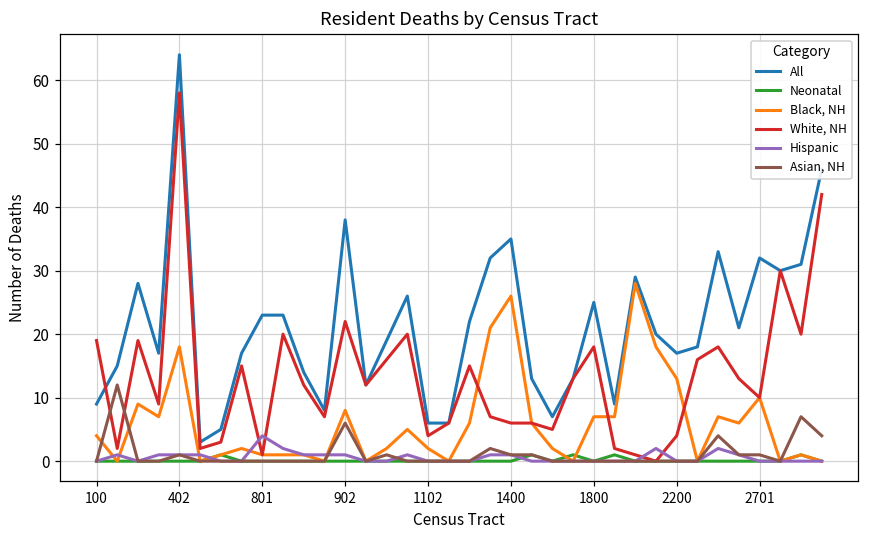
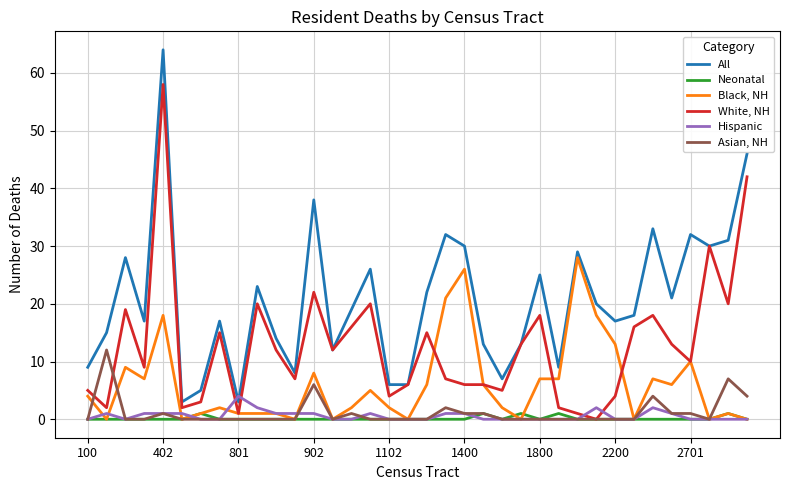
  {
    "All": {
      "100": 9,
      "402": 64,
-     "801": 23,
+     "801": 3,
      "902": 38,
      "1102": 6,
-     "1400": 35,
+     "1400": 30,
      "1800": 25,
      "2200": 17,
      "2701": 32
    },
    "Neonatal": {
      "402": 0,
      "902": 0,
      "1400": 0
    },
    "Black, NH": {
      "100": 4,
      "402": 18,
      "902": 8,
      "1102": 2,
      "1400": 26,
      "1800": 7,
      "2200": 13
    },
    "White, NH": {
-     "100": 19,
+     "100": 5,
      "402": 58,
      "902": 22,
      "1102": 4,
      "1400": 6,
      "1800": 18,
      "2200": 4
    },
    "Hispanic": {
      "801": 4,
      "902": 1
    },
    "Asian, NH": {
      "902": 6,
      "2701": 1
    }
  }
